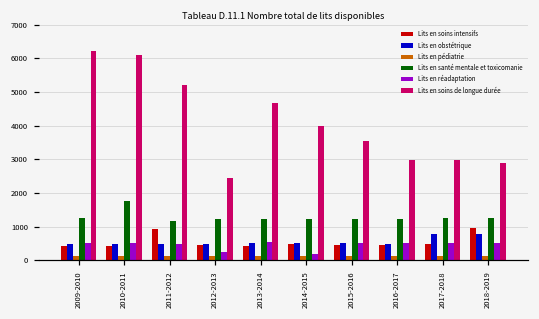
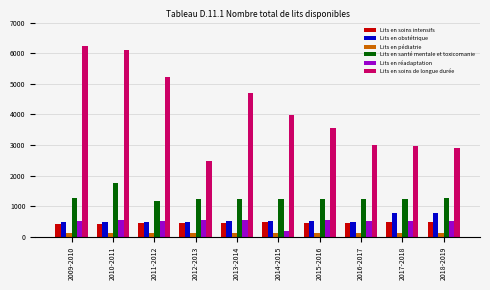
  {
    "Lits en soins intensifs": {
      "2009-2010": 400,
      "2010-2011": 400,
-     "2011-2012": 900,
+     "2011-2012": 400,
      "2012-2013": 400,
      "2013-2014": 400,
      "2014-2015": 500,
      "2015-2016": 500,
      "2016-2017": 500,
      "2017-2018": 500,
-     "2018-2019": 1000
+     "2018-2019": 500
    },
    "Lits en obstétrique": {
      "2009-2010": 500,
      "2010-2011": 500,
      "2011-2012": 500,
      "2012-2013": 500,
      "2013-2014": 500,
      "2014-2015": 500,
      "2015-2016": 500,
      "2016-2017": 500,
      "2017-2018": 800,
      "2018-2019": 800
    },
    "Lits en pédiatrie": {
      "2009-2010": 100,
      "2010-2011": 100,
      "2011-2012": 100,
      "2012-2013": 100,
      "2013-2014": 100,
      "2014-2015": 100,
      "2015-2016": 100,
      "2016-2017": 100,
      "2017-2018": 100,
      "2018-2019": 100
    },
    "Lits en santé mentale et toxicomanie": {
      "2009-2010": 1300,
      "2010-2011": 1800,
      "2011-2012": 1200,
      "2012-2013": 1200,
      "2013-2014": 1200,
      "2014-2015": 1200,
      "2015-2016": 1200,
      "2016-2017": 1200,
      "2017-2018": 1200,
      "2018-2019": 1300
    },
    "Lits en réadaptation": {
      "2009-2010": 500,
      "2010-2011": 500,
      "2011-2012": 500,
-     "2012-2013": 200,
+     "2012-2013": 500,
      "2013-2014": 500,
      "2014-2015": 200,
      "2015-2016": 500,
      "2016-2017": 500,
      "2017-2018": 500,
      "2018-2019": 500
    },
    "Lits en soins de longue durée": {
      "2009-2010": 6200,
      "2010-2011": 6100,
      "2011-2012": 5200,
      "2012-2013": 2500,
      "2013-2014": 4700,
      "2014-2015": 4000,
      "2015-2016": 3600,
      "2016-2017": 3000,
      "2017-2018": 3000,
      "2018-2019": 2900
    }
  }
